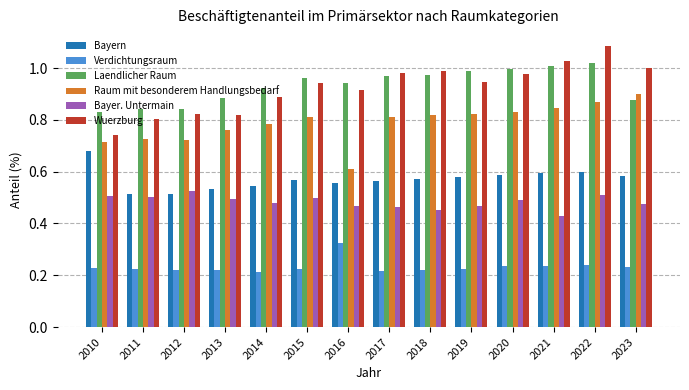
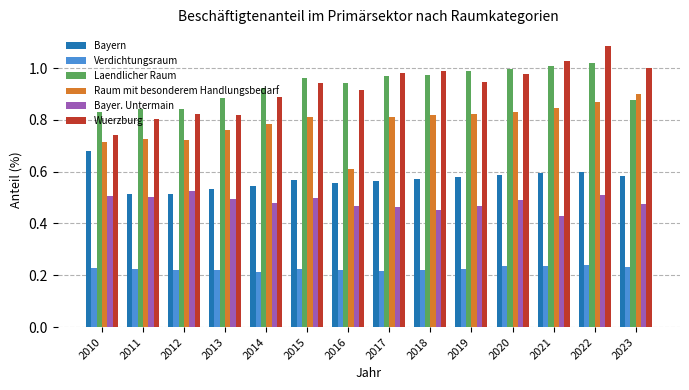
  {
    "Bayern": {
      "2010": 0.68,
      "2011": 0.51,
      "2012": 0.51,
      "2013": 0.53,
      "2014": 0.55,
      "2015": 0.57,
      "2016": 0.55,
      "2017": 0.57,
      "2018": 0.57,
      "2019": 0.58,
      "2020": 0.59,
      "2021": 0.60,
      "2022": 0.60,
      "2023": 0.58
    },
    "Verdichtungsraum": {
      "2010": 0.23,
      "2011": 0.22,
      "2012": 0.22,
      "2013": 0.22,
      "2014": 0.21,
      "2015": 0.22,
-     "2016": 0.32,
+     "2016": 0.22,
      "2017": 0.22,
      "2018": 0.22,
      "2019": 0.22,
      "2020": 0.24,
      "2021": 0.24,
      "2022": 0.24,
      "2023": 0.23
    },
    "Laendlicher Raum": {
      "2010": 0.83,
      "2011": 0.84,
      "2012": 0.84,
      "2013": 0.88,
      "2014": 0.92,
      "2015": 0.96,
      "2016": 0.94,
      "2017": 0.97,
      "2018": 0.97,
      "2019": 0.99,
      "2020": 1.00,
      "2021": 1.01,
      "2022": 1.02,
      "2023": 0.88
    },
    "Raum mit besonderem Handlungsbedarf": {
      "2010": 0.72,
      "2011": 0.73,
      "2012": 0.72,
      "2013": 0.76,
      "2014": 0.78,
      "2015": 0.81,
      "2016": 0.61,
      "2017": 0.81,
      "2018": 0.82,
      "2019": 0.82,
      "2020": 0.83,
      "2021": 0.85,
      "2022": 0.87,
      "2023": 0.90
    },
    "Bayer. Untermain": {
      "2010": 0.51,
      "2011": 0.50,
      "2012": 0.53,
      "2013": 0.49,
      "2014": 0.48,
      "2015": 0.50,
      "2016": 0.47,
      "2017": 0.46,
      "2018": 0.45,
      "2019": 0.47,
      "2020": 0.49,
      "2021": 0.43,
      "2022": 0.51,
      "2023": 0.48
    },
    "Wuerzburg": {
      "2010": 0.74,
      "2011": 0.80,
      "2012": 0.82,
      "2013": 0.82,
      "2014": 0.89,
      "2015": 0.94,
      "2016": 0.92,
      "2017": 0.98,
      "2018": 0.99,
      "2019": 0.95,
      "2020": 0.98,
      "2021": 1.03,
      "2022": 1.08,
      "2023": 1.00
    }
  }
